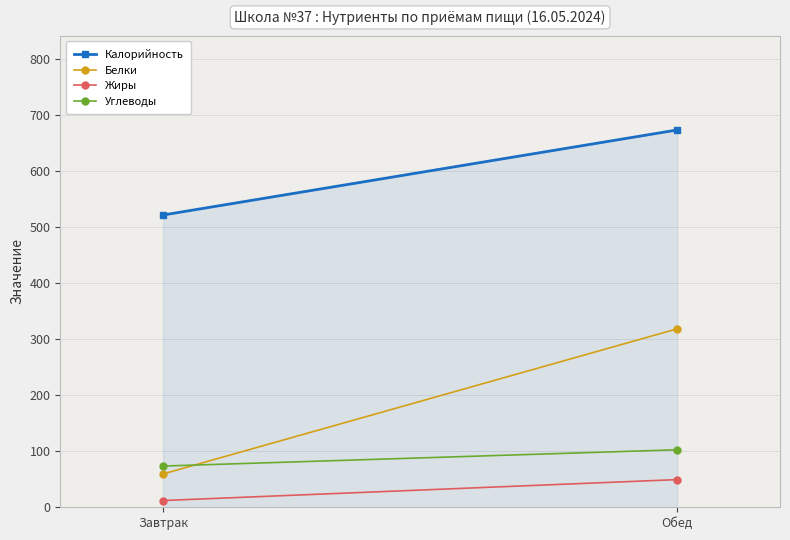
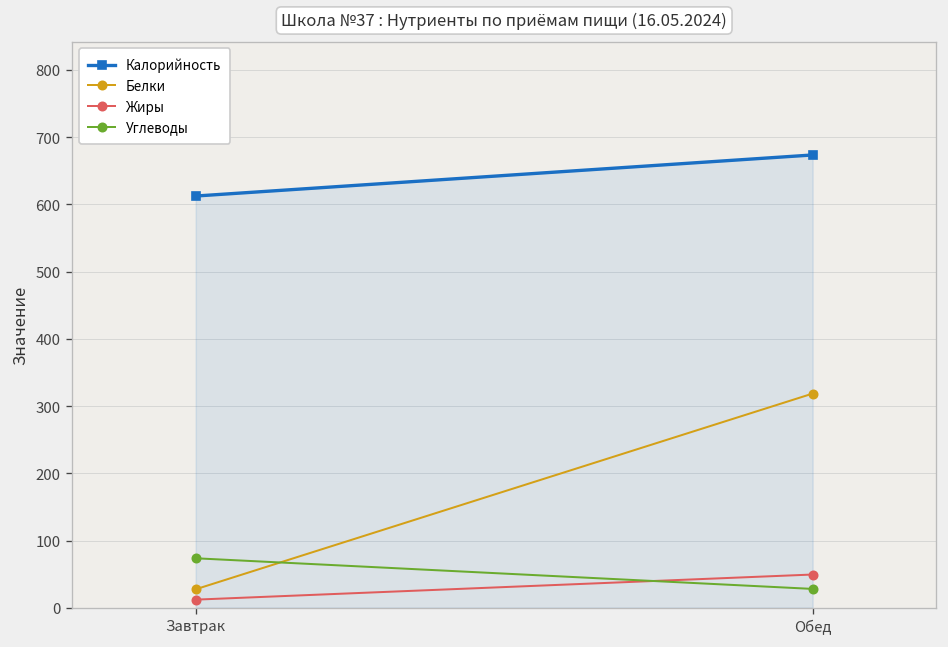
  {
    "Калорийность": {
-     "Завтрак": 520,
+     "Завтрак": 610,
      "Обед": 670
    },
    "Белки": {
-     "Завтрак": 60,
+     "Завтрак": 30,
      "Обед": 320
    },
    "Жиры": {
      "Завтрак": 10,
      "Обед": 50
    },
    "Углеводы": {
      "Завтрак": 70,
-     "Обед": 100
+     "Обед": 30
    }
  }
